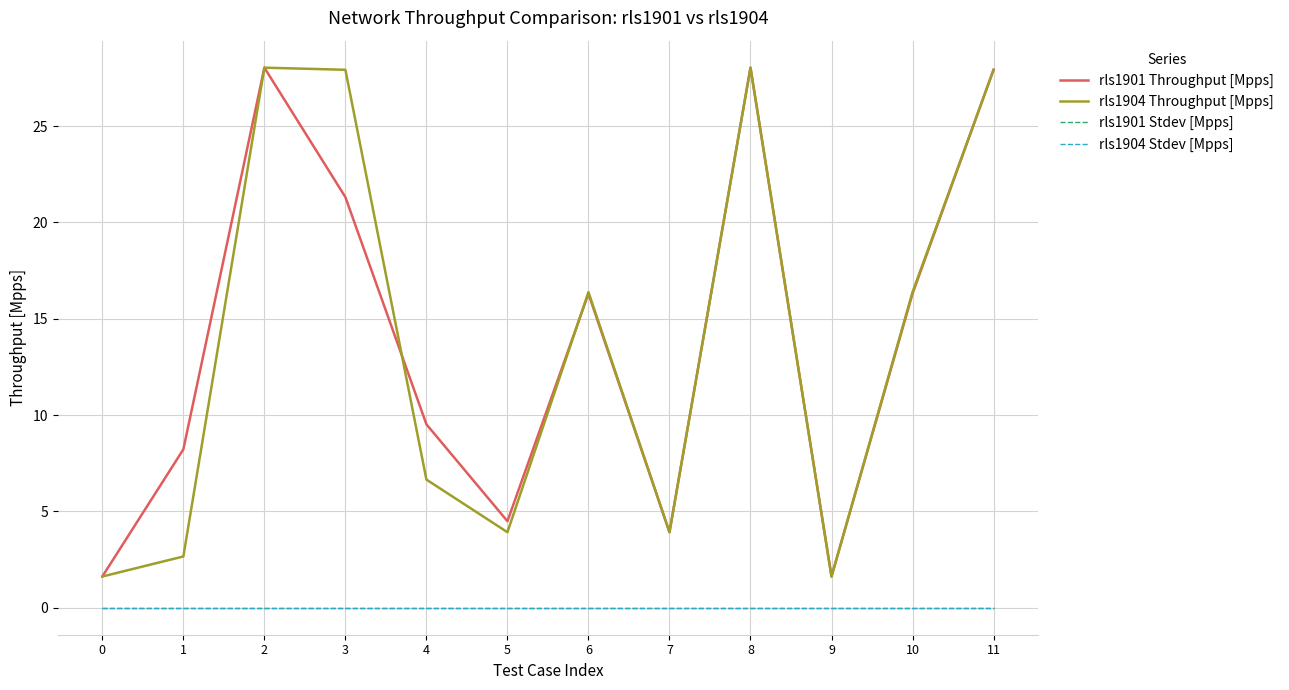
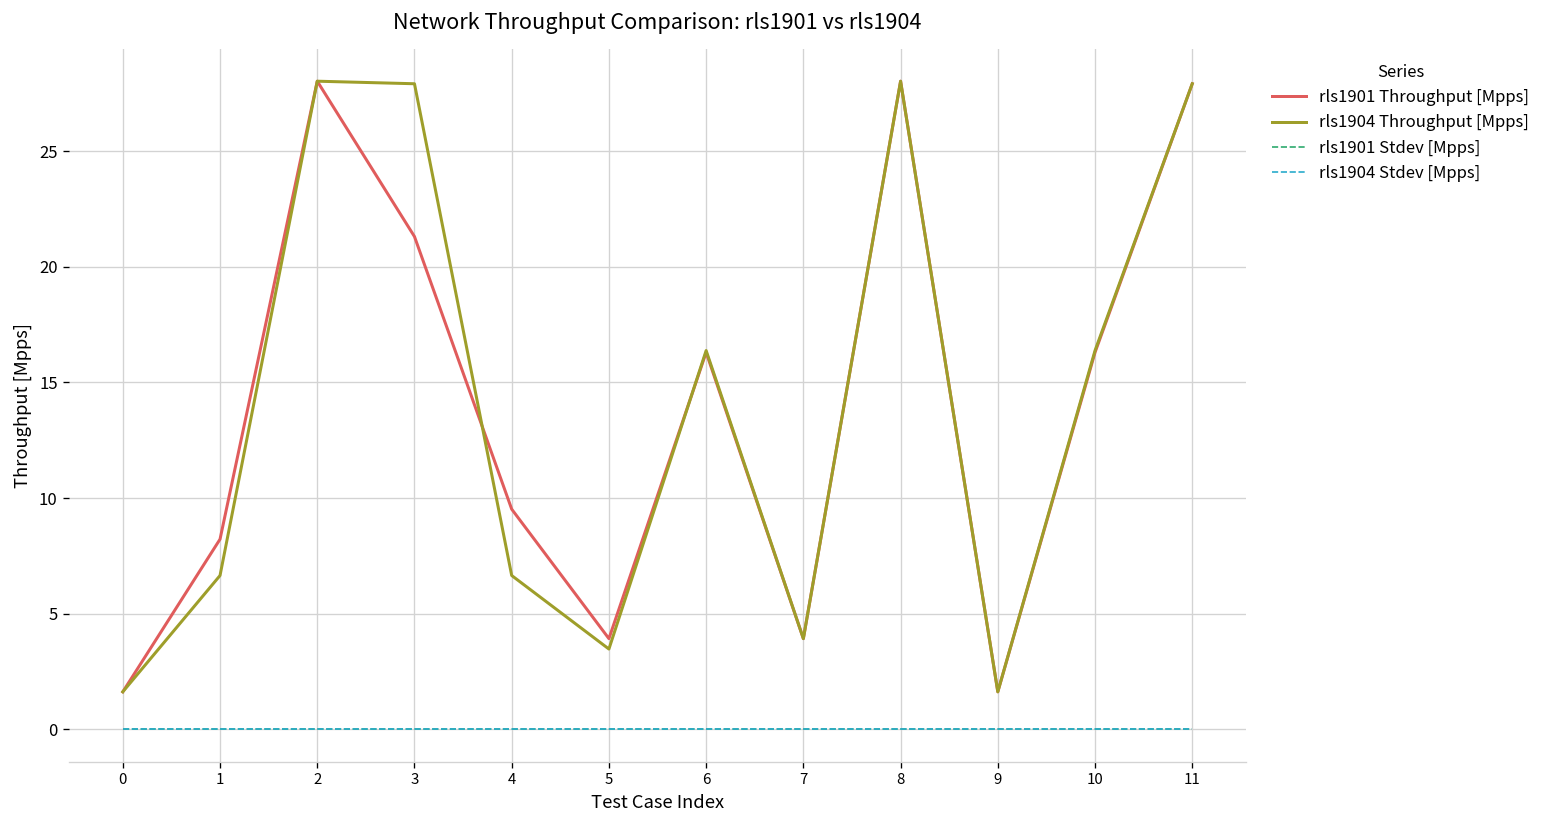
  {
    "rls1901 Throughput [Mpps]": {
      "1": 8.2,
      "3": 21.3,
      "4": 9.5,
-     "5": 4.5
+     "5": 3.9
    },
    "rls1904 Throughput [Mpps]": {
-     "1": 2.7,
+     "1": 6.7,
      "3": 27.9,
      "4": 6.7,
-     "5": 3.9
+     "5": 3.5
    },
    "rls1904 Stdev [Mpps]": {
      "0": 0.0,
      "1": 0.0,
      "2": 0.0,
      "3": 0.0,
      "4": 0.0,
      "5": 0.0,
      "6": 0.0,
      "7": 0.0,
      "8": 0.0,
      "9": 0.0,
      "10": 0.0,
      "11": 0.0
    }
  }
